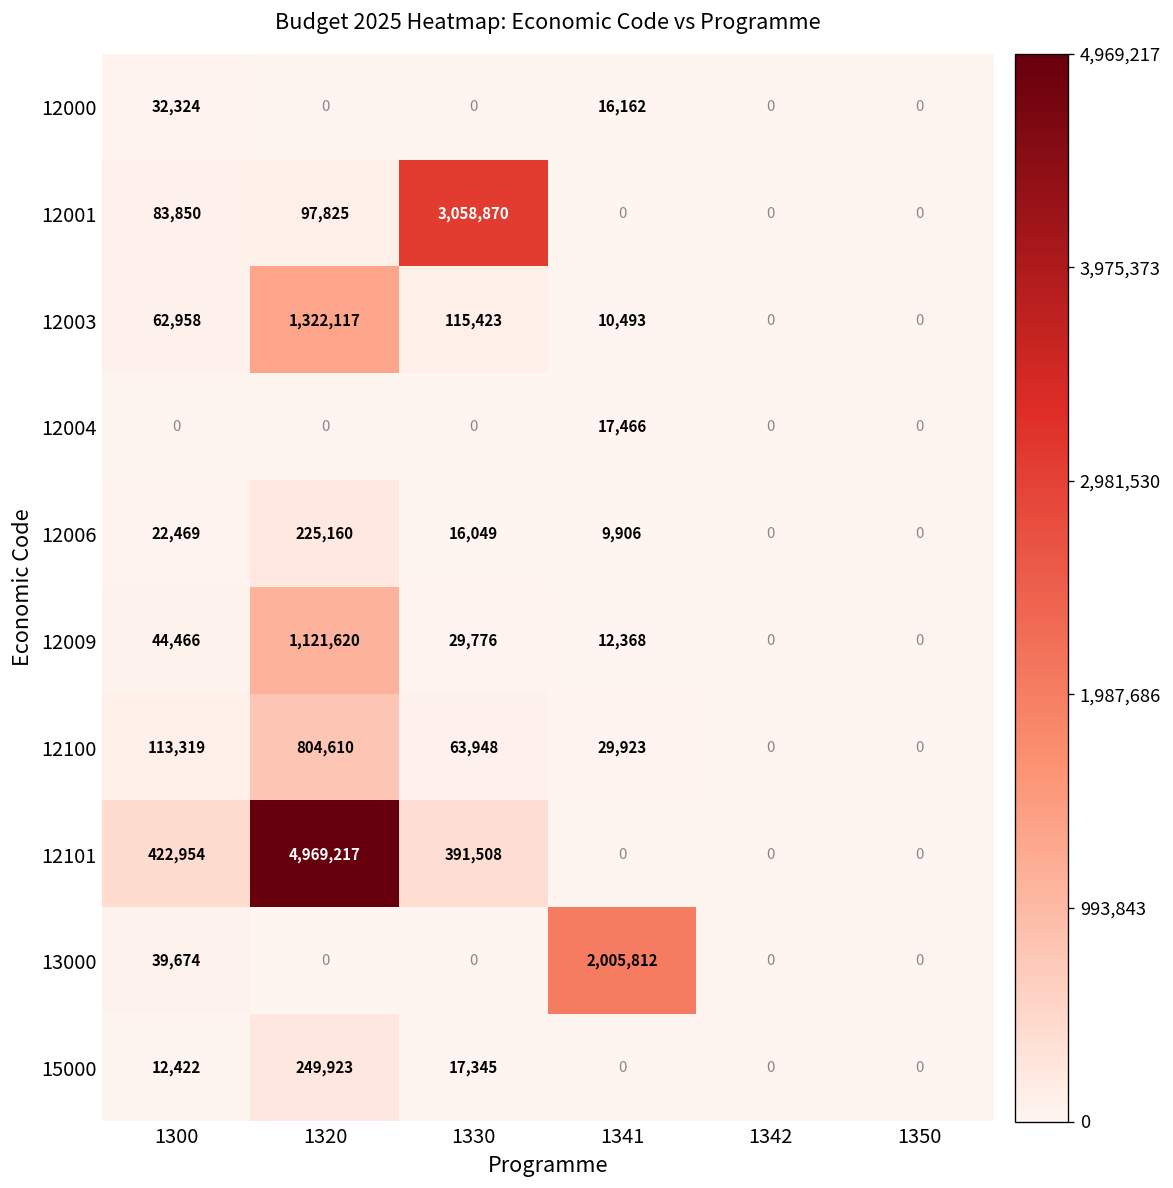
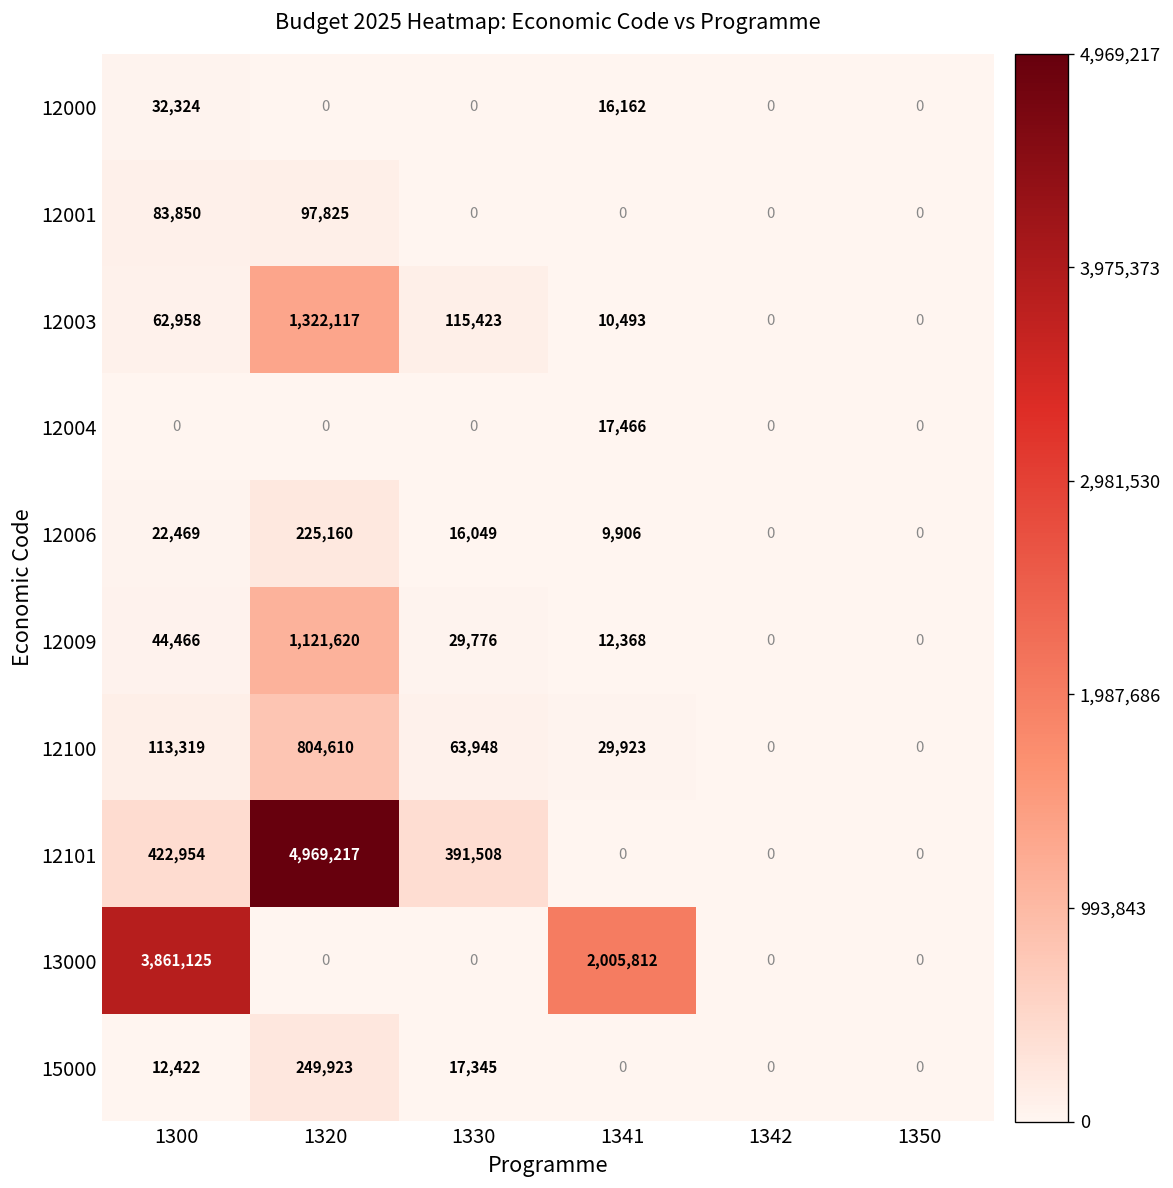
  {
    "12000": {
      "1300": "32,324",
      "1320": "0",
      "1330": "0",
      "1341": "16,162",
      "1342": "0",
      "1350": "0"
    },
    "12001": {
      "1300": "83,850",
      "1320": "97,825",
-     "1330": "3,058,870",
+     "1330": "0",
      "1341": "0",
      "1342": "0",
      "1350": "0"
    },
    "12003": {
      "1300": "62,958",
      "1320": "1,322,117",
      "1330": "115,423",
      "1341": "10,493",
      "1342": "0",
      "1350": "0"
    },
    "12004": {
      "1300": "0",
      "1320": "0",
      "1330": "0",
      "1341": "17,466",
      "1342": "0",
      "1350": "0"
    },
    "12006": {
      "1300": "22,469",
      "1320": "225,160",
      "1330": "16,049",
      "1341": "9,906",
      "1342": "0",
      "1350": "0"
    },
    "12009": {
      "1300": "44,466",
      "1320": "1,121,620",
      "1330": "29,776",
      "1341": "12,368",
      "1342": "0",
      "1350": "0"
    },
    "12100": {
      "1300": "113,319",
      "1320": "804,610",
      "1330": "63,948",
      "1341": "29,923",
      "1342": "0",
      "1350": "0"
    },
    "12101": {
      "1300": "422,954",
      "1320": "4,969,217",
      "1330": "391,508",
      "1341": "0",
      "1342": "0",
      "1350": "0"
    },
    "13000": {
-     "1300": "39,674",
+     "1300": "3,861,125",
      "1320": "0",
      "1330": "0",
      "1341": "2,005,812",
      "1342": "0",
      "1350": "0"
    },
    "15000": {
      "1300": "12,422",
      "1320": "249,923",
      "1330": "17,345",
      "1341": "0",
      "1342": "0",
      "1350": "0"
    }
  }
